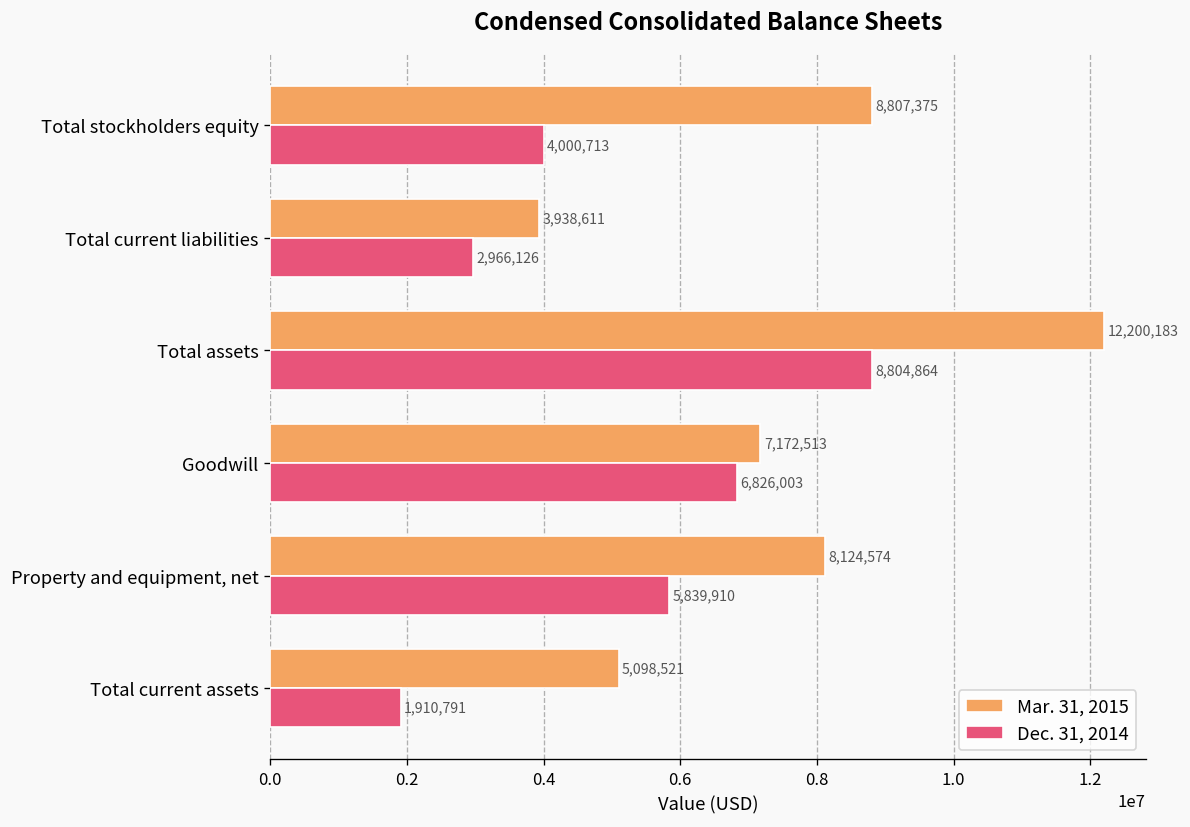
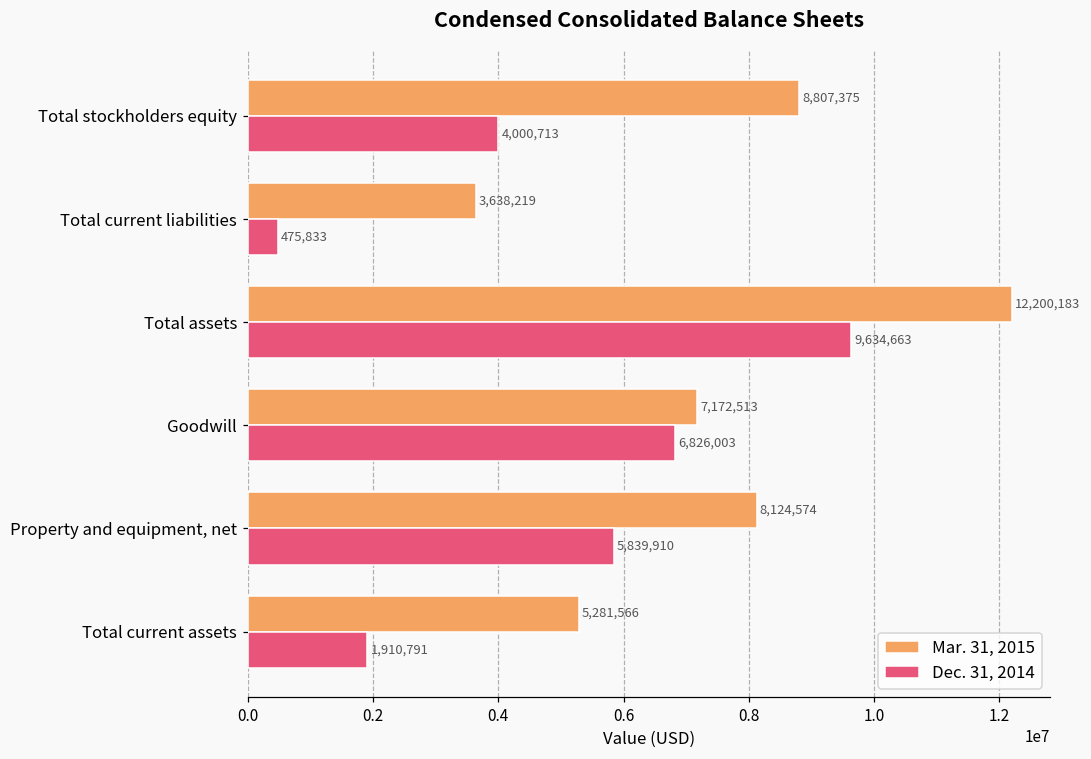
  {
    "Mar. 31, 2015": {
      "Total stockholders equity": "8,807,375",
-     "Total current liabilities": "3,938,611",
+     "Total current liabilities": "3,638,219",
      "Total assets": "12,200,183",
      "Goodwill": "7,172,513",
      "Property and equipment, net": "8,124,574",
-     "Total current assets": "5,098,521"
+     "Total current assets": "5,281,566"
    },
    "Dec. 31, 2014": {
      "Total stockholders equity": "4,000,713",
-     "Total current liabilities": "2,966,126",
-     "Total assets": "8,804,864",
+     "Total current liabilities": "475,833",
+     "Total assets": "9,634,663",
      "Goodwill": "6,826,003",
      "Property and equipment, net": "5,839,910",
      "Total current assets": "1,910,791"
    }
  }
